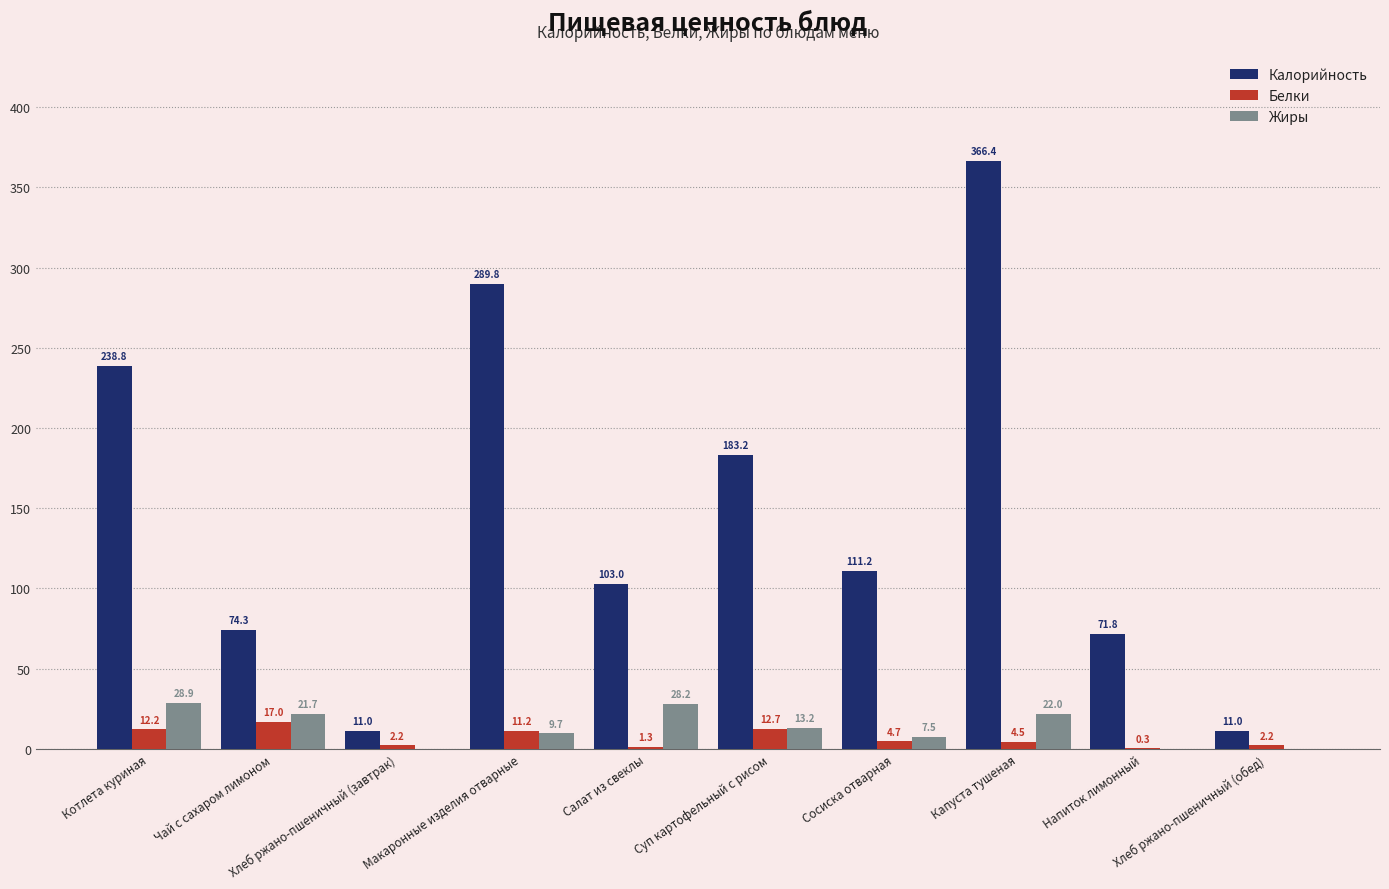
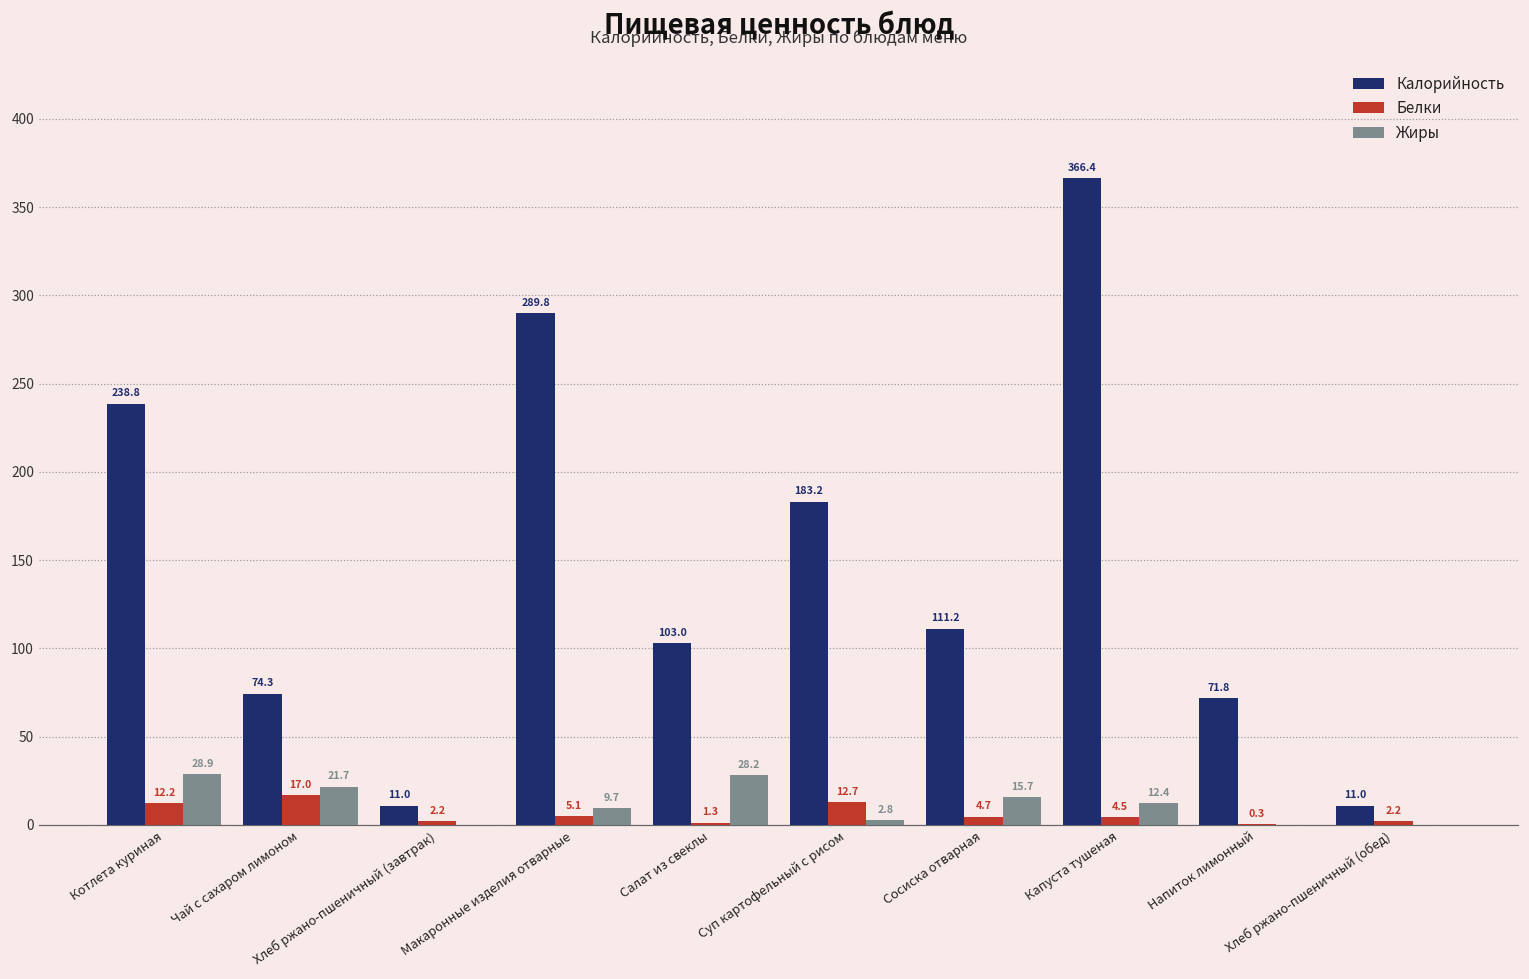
  {
    "Калорийность": {
      "Котлета куриная": 238.8,
      "Чай с сахаром лимоном": 74.3,
      "Хлеб ржано-пшеничный (завтрак)": 11.0,
      "Макаронные изделия отварные": 289.8,
      "Салат из свеклы": 103.0,
      "Суп картофельный с рисом": 183.2,
      "Сосиска отварная": 111.2,
      "Капуста тушеная": 366.4,
      "Напиток лимонный": 71.8,
      "Хлеб ржано-пшеничный (обед)": 11.0
    },
    "Белки": {
      "Котлета куриная": 12.2,
      "Чай с сахаром лимоном": 17.0,
      "Хлеб ржано-пшеничный (завтрак)": 2.2,
-     "Макаронные изделия отварные": 11.2,
+     "Макаронные изделия отварные": 5.1,
      "Салат из свеклы": 1.3,
      "Суп картофельный с рисом": 12.7,
      "Сосиска отварная": 4.7,
      "Капуста тушеная": 4.5,
      "Напиток лимонный": 0.3,
      "Хлеб ржано-пшеничный (обед)": 2.2
    },
    "Жиры": {
      "Котлета куриная": 28.9,
      "Чай с сахаром лимоном": 21.7,
      "Макаронные изделия отварные": 9.7,
      "Салат из свеклы": 28.2,
-     "Суп картофельный с рисом": 13.2,
-     "Сосиска отварная": 7.5,
-     "Капуста тушеная": 22.0
+     "Суп картофельный с рисом": 2.8,
+     "Сосиска отварная": 15.7,
+     "Капуста тушеная": 12.4
    }
  }
